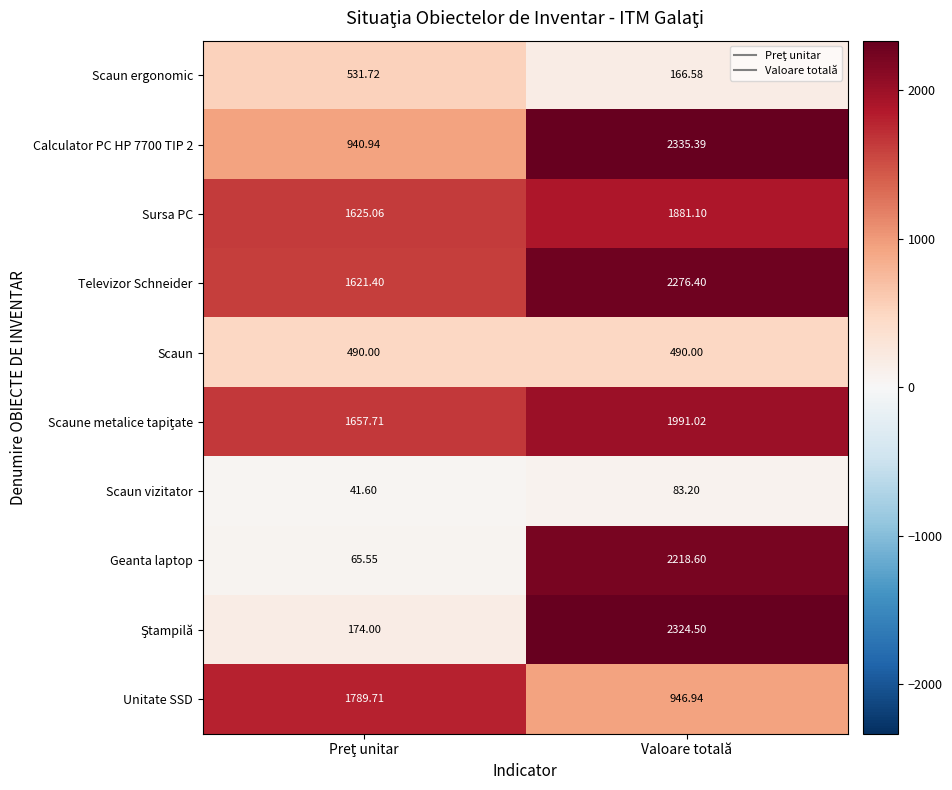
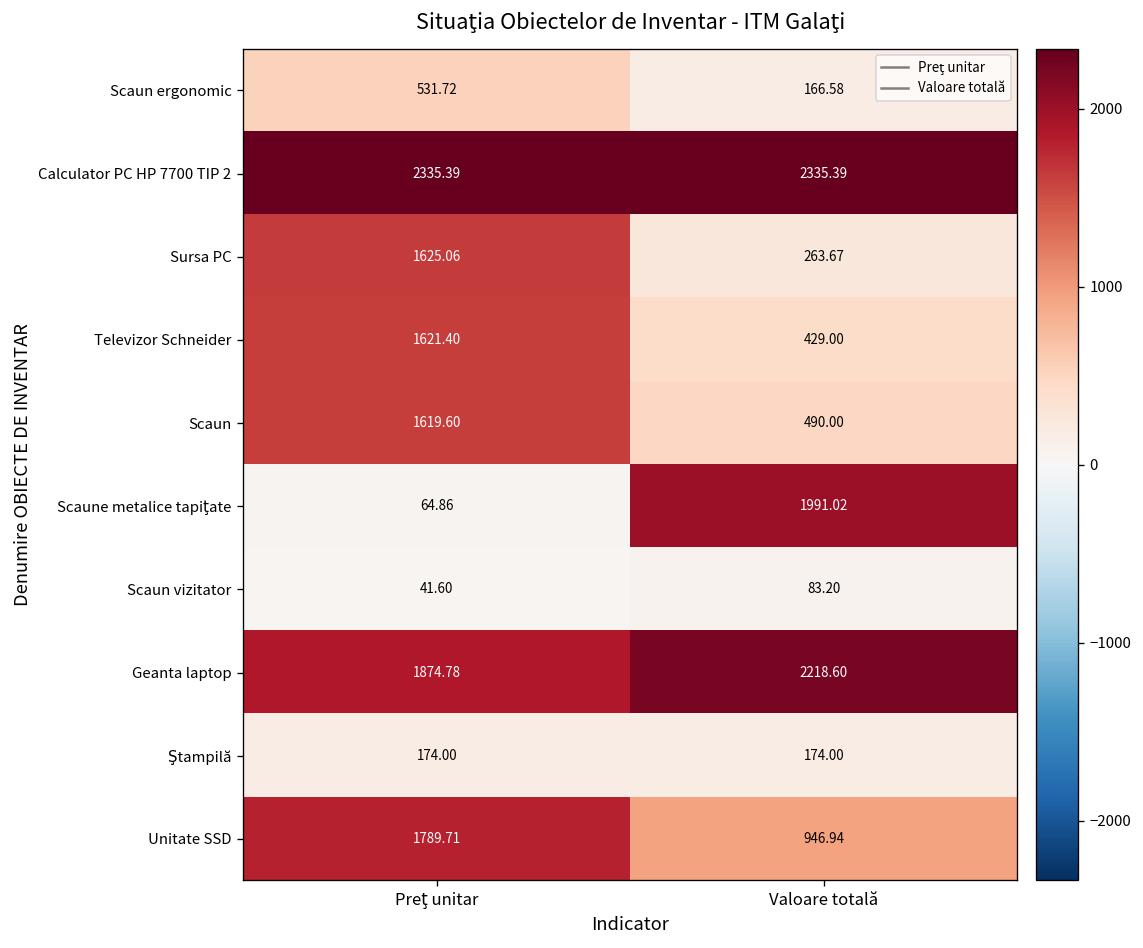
  {
    "Scaun ergonomic": {
      "Preţ unitar": 531.72,
      "Valoare totală": 166.58
    },
    "Calculator PC HP 7700 TIP 2": {
-     "Preţ unitar": 940.94,
+     "Preţ unitar": 2335.39,
      "Valoare totală": 2335.39
    },
    "Sursa PC": {
      "Preţ unitar": 1625.06,
-     "Valoare totală": 1881.10
+     "Valoare totală": 263.67
    },
    "Televizor Schneider": {
      "Preţ unitar": 1621.40,
-     "Valoare totală": 2276.40
+     "Valoare totală": 429.00
    },
    "Scaun": {
-     "Preţ unitar": 490.00,
+     "Preţ unitar": 1619.60,
      "Valoare totală": 490.00
    },
    "Scaune metalice tapiţate": {
-     "Preţ unitar": 1657.71,
+     "Preţ unitar": 64.86,
      "Valoare totală": 1991.02
    },
    "Scaun vizitator": {
      "Preţ unitar": 41.60,
      "Valoare totală": 83.20
    },
    "Geanta laptop": {
-     "Preţ unitar": 65.55,
+     "Preţ unitar": 1874.78,
      "Valoare totală": 2218.60
    },
    "Ştampilă": {
      "Preţ unitar": 174.00,
-     "Valoare totală": 2324.50
+     "Valoare totală": 174.00
    },
    "Unitate SSD": {
      "Preţ unitar": 1789.71,
      "Valoare totală": 946.94
    }
  }
